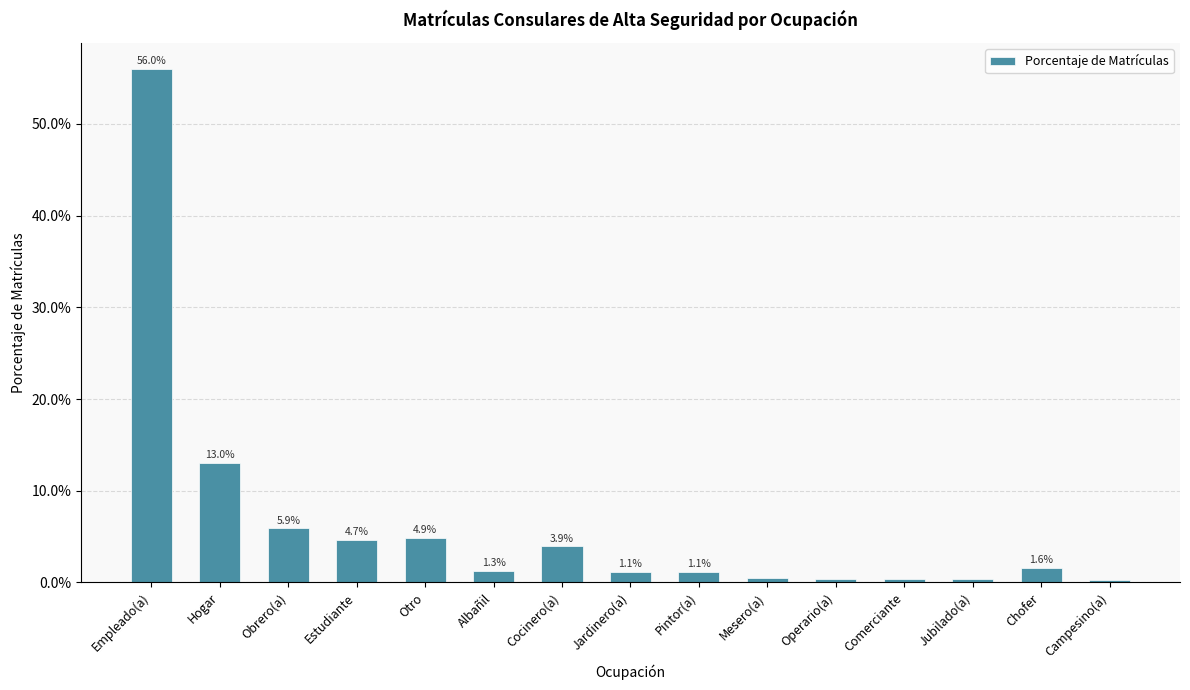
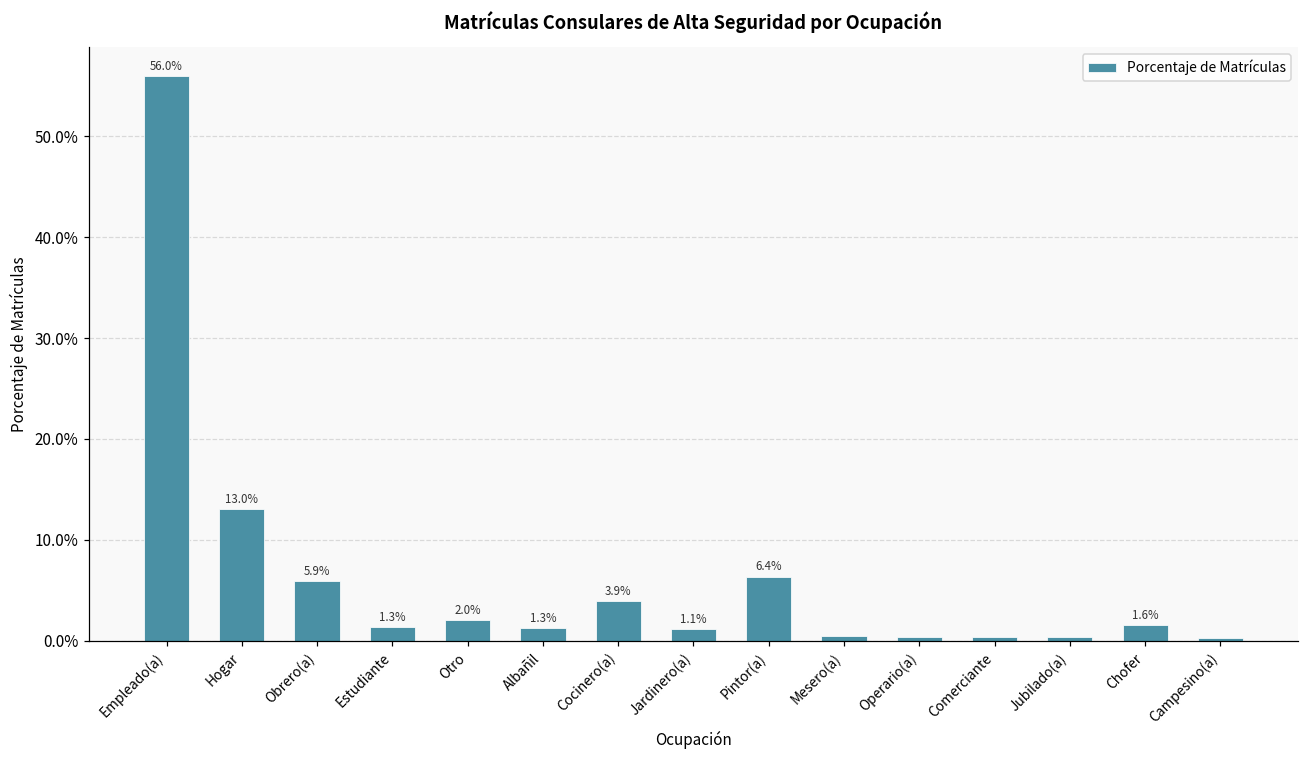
  {
    "Empleado(a)": "56.0%",
    "Hogar": "13.0%",
    "Obrero(a)": "5.9%",
-   "Estudiante": "4.7%",
-   "Otro": "4.9%",
+   "Estudiante": "1.3%",
+   "Otro": "2.0%",
    "Albañil": "1.3%",
    "Cocinero(a)": "3.9%",
    "Jardinero(a)": "1.1%",
-   "Pintor(a)": "1.1%",
+   "Pintor(a)": "6.4%",
    "Chofer": "1.6%"
  }
